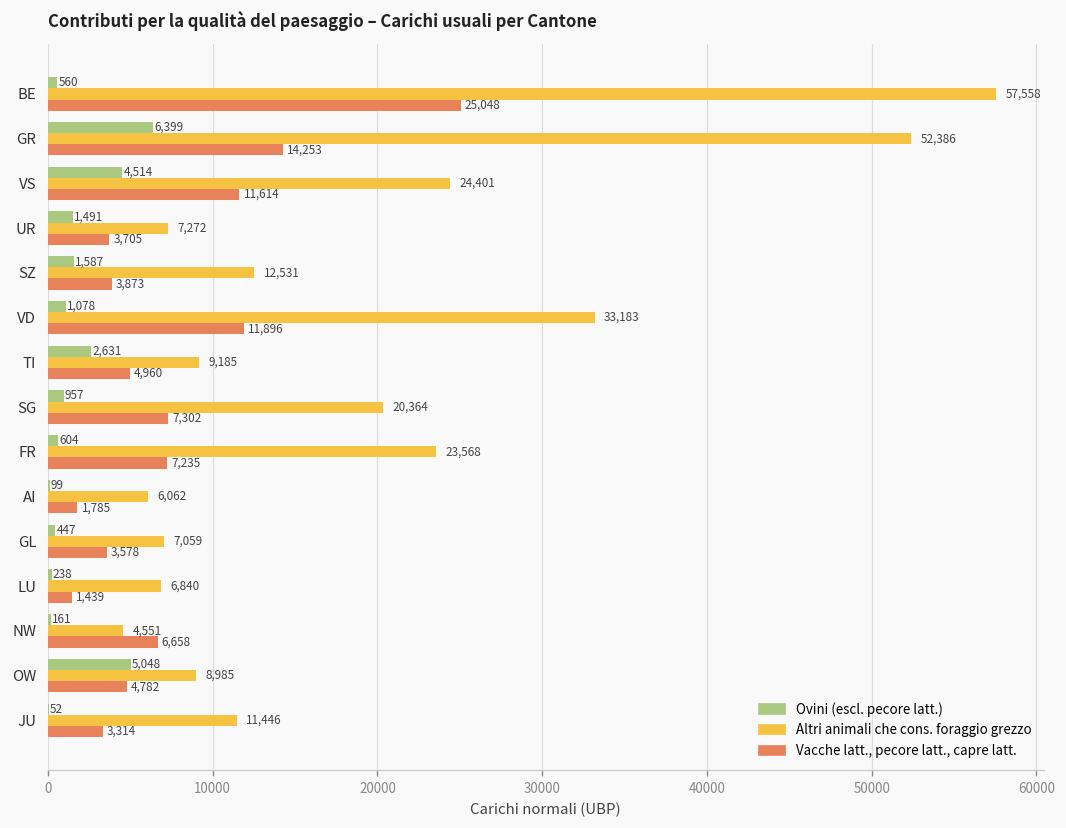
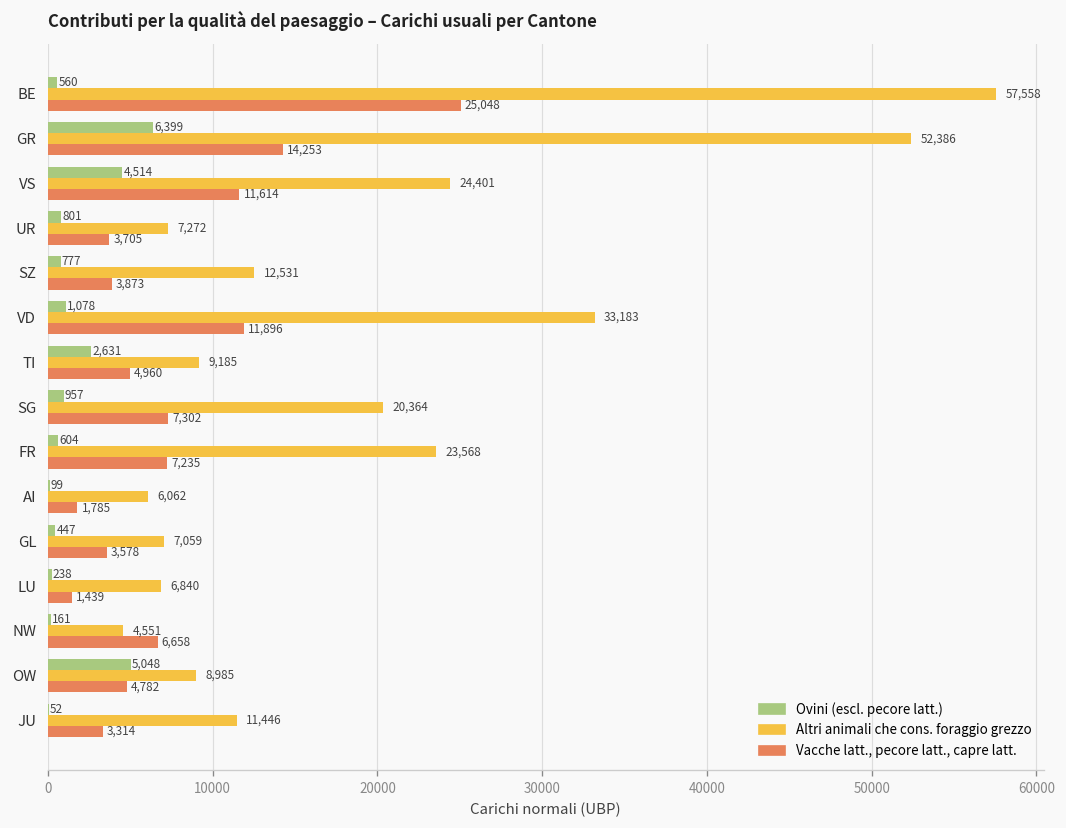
  {
    "Ovini (escl. pecore latt.)": {
      "BE": "560",
      "GR": "6,399",
      "VS": "4,514",
-     "UR": "1,491",
-     "SZ": "1,587",
+     "UR": "801",
+     "SZ": "777",
      "VD": "1,078",
      "TI": "2,631",
      "SG": "957",
      "FR": "604",
      "AI": "99",
      "GL": "447",
      "LU": "238",
      "NW": "161",
      "OW": "5,048",
      "JU": "52"
    },
    "Altri animali che cons. foraggio grezzo": {
      "BE": "57,558",
      "GR": "52,386",
      "VS": "24,401",
      "UR": "7,272",
      "SZ": "12,531",
      "VD": "33,183",
      "TI": "9,185",
      "SG": "20,364",
      "FR": "23,568",
      "AI": "6,062",
      "GL": "7,059",
      "LU": "6,840",
      "NW": "4,551",
      "OW": "8,985",
      "JU": "11,446"
    },
    "Vacche latt., pecore latt., capre latt.": {
      "BE": "25,048",
      "GR": "14,253",
      "VS": "11,614",
      "UR": "3,705",
      "SZ": "3,873",
      "VD": "11,896",
      "TI": "4,960",
      "SG": "7,302",
      "FR": "7,235",
      "AI": "1,785",
      "GL": "3,578",
      "LU": "1,439",
      "NW": "6,658",
      "OW": "4,782",
      "JU": "3,314"
    }
  }
